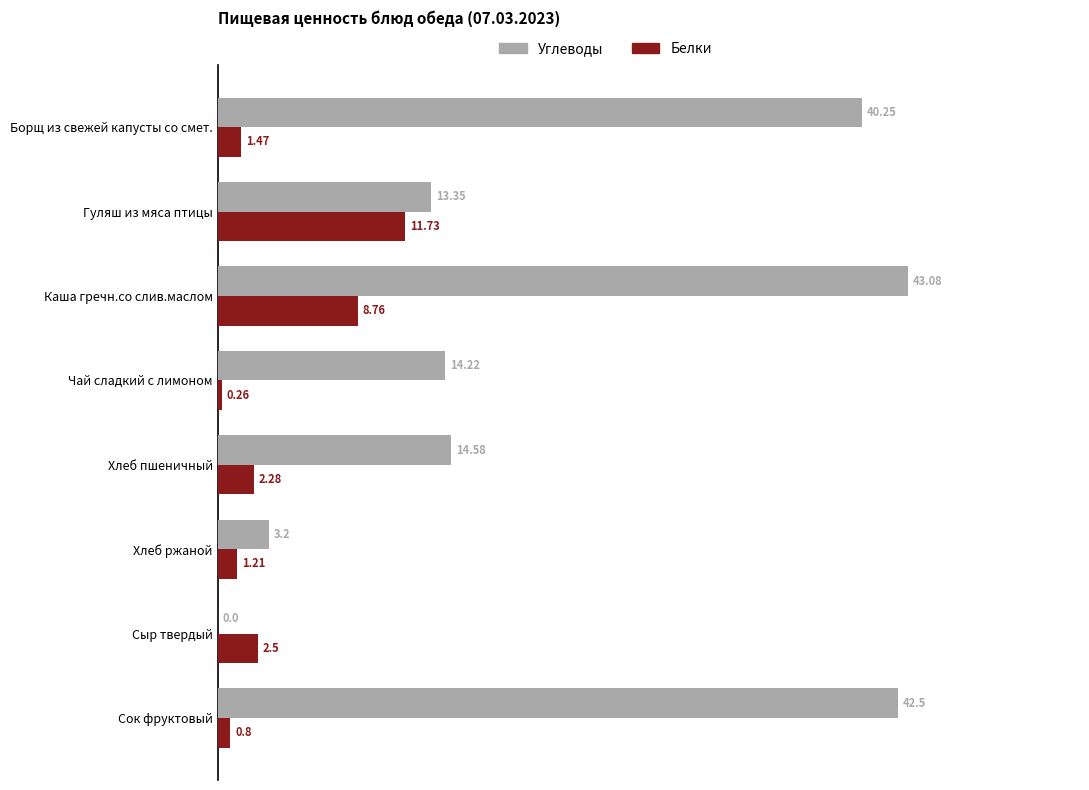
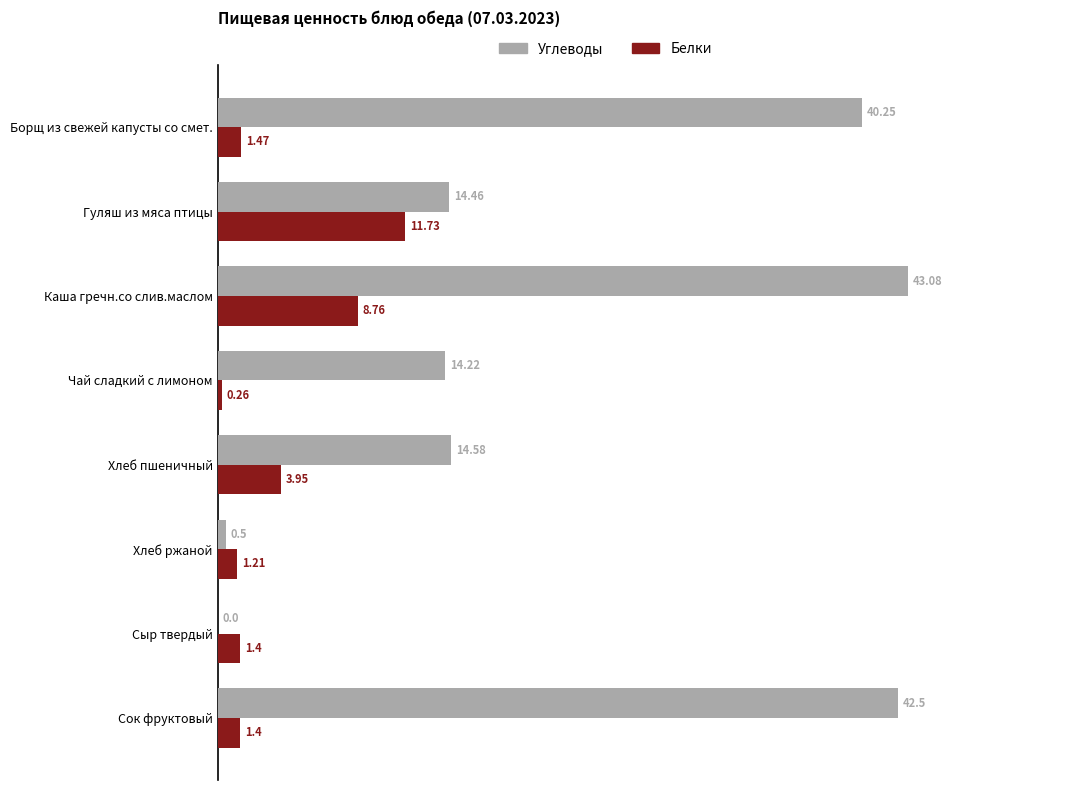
  {
    "Углеводы": {
      "Борщ из свежей капусты со смет.": 40.25,
-     "Гуляш из мяса птицы": 13.35,
+     "Гуляш из мяса птицы": 14.46,
      "Каша гречн.со слив.маслом": 43.08,
      "Чай сладкий с лимоном": 14.22,
      "Хлеб пшеничный": 14.58,
-     "Хлеб ржаной": 3.2,
+     "Хлеб ржаной": 0.5,
      "Сыр твердый": 0.0,
      "Сок фруктовый": 42.5
    },
    "Белки": {
      "Борщ из свежей капусты со смет.": 1.47,
      "Гуляш из мяса птицы": 11.73,
      "Каша гречн.со слив.маслом": 8.76,
      "Чай сладкий с лимоном": 0.26,
-     "Хлеб пшеничный": 2.28,
+     "Хлеб пшеничный": 3.95,
      "Хлеб ржаной": 1.21,
-     "Сыр твердый": 2.5,
-     "Сок фруктовый": 0.8
+     "Сыр твердый": 1.4,
+     "Сок фруктовый": 1.4
    }
  }
